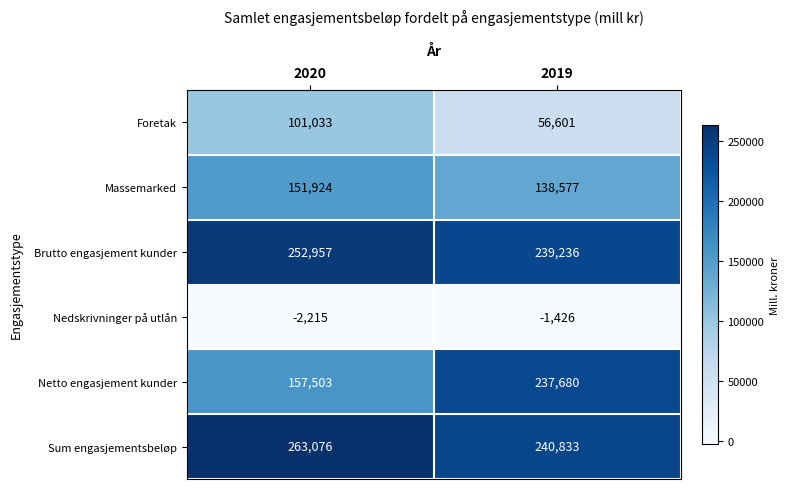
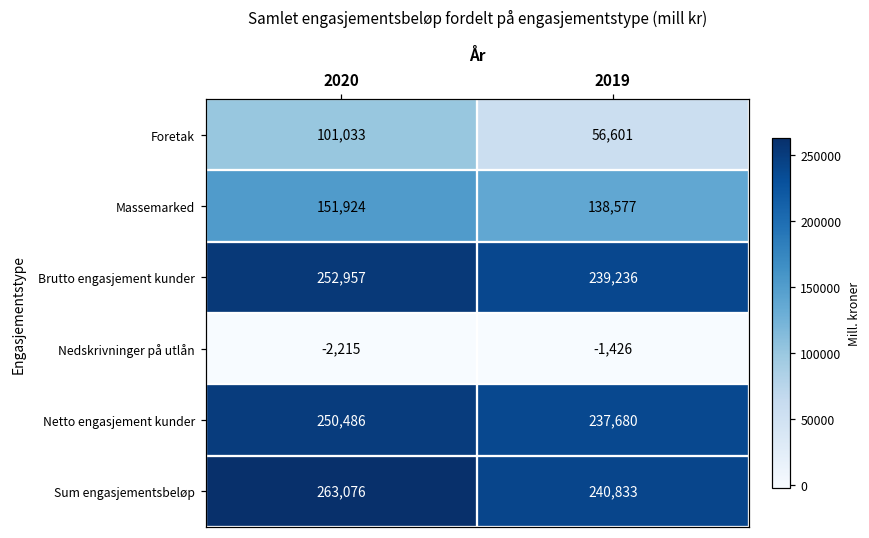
  {
    "Foretak": {
      "2020": "101,033",
      "2019": "56,601"
    },
    "Massemarked": {
      "2020": "151,924",
      "2019": "138,577"
    },
    "Brutto engasjement kunder": {
      "2020": "252,957",
      "2019": "239,236"
    },
    "Nedskrivninger på utlån": {
      "2020": "-2,215",
      "2019": "-1,426"
    },
    "Netto engasjement kunder": {
-     "2020": "157,503",
+     "2020": "250,486",
      "2019": "237,680"
    },
    "Sum engasjementsbeløp": {
      "2020": "263,076",
      "2019": "240,833"
    }
  }
